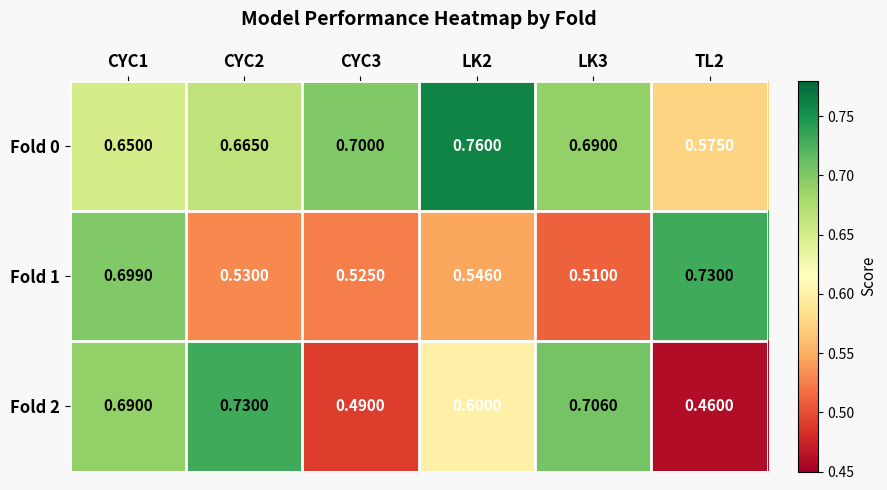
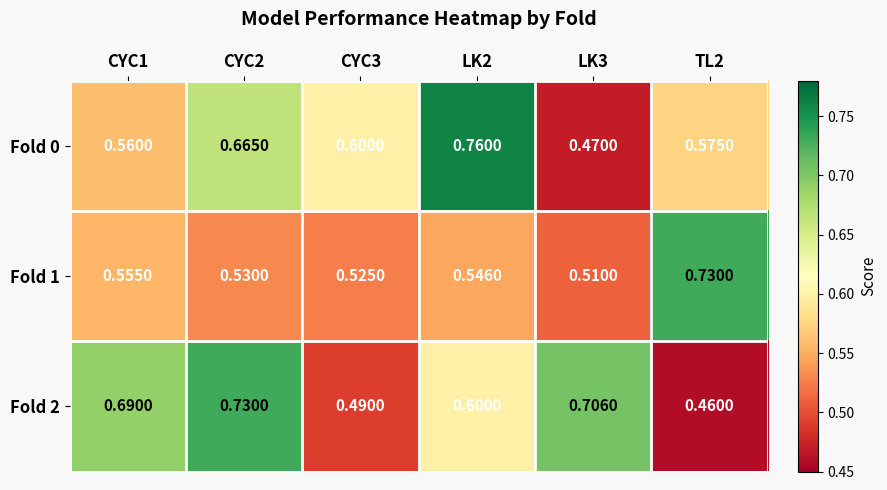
  {
    "Fold 0": {
-     "CYC1": 0.6500,
+     "CYC1": 0.5600,
      "CYC2": 0.6650,
-     "CYC3": 0.7000,
+     "CYC3": 0.6000,
      "LK2": 0.7600,
-     "LK3": 0.6900,
+     "LK3": 0.4700,
      "TL2": 0.5750
    },
    "Fold 1": {
-     "CYC1": 0.6990,
+     "CYC1": 0.5550,
      "CYC2": 0.5300,
      "CYC3": 0.5250,
      "LK2": 0.5460,
      "LK3": 0.5100,
      "TL2": 0.7300
    },
    "Fold 2": {
      "CYC1": 0.6900,
      "CYC2": 0.7300,
      "CYC3": 0.4900,
      "LK2": 0.6000,
      "LK3": 0.7060,
      "TL2": 0.4600
    }
  }
